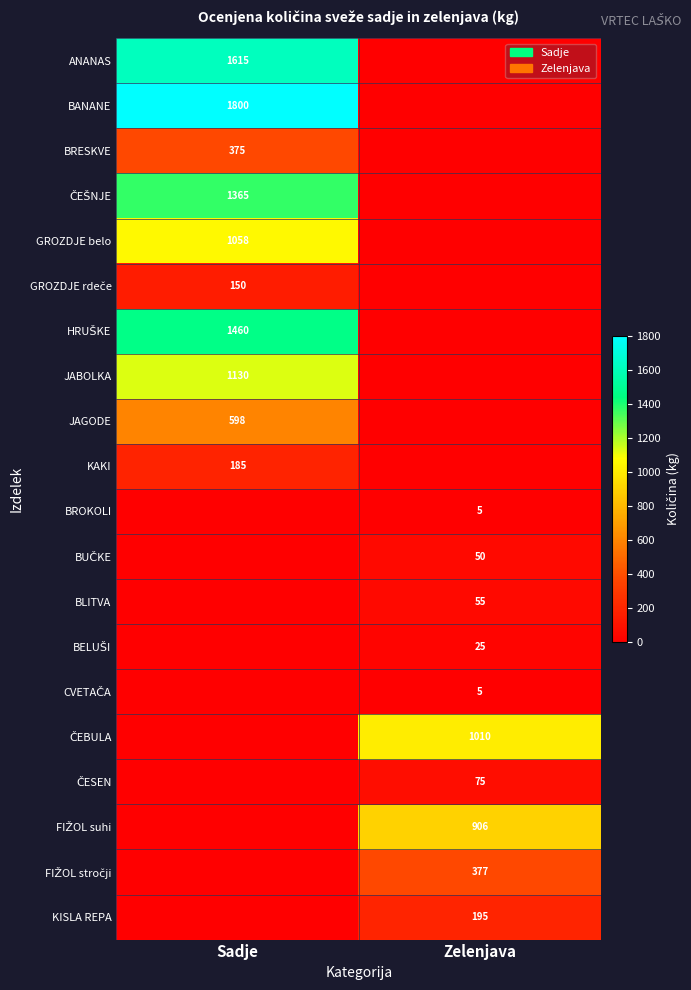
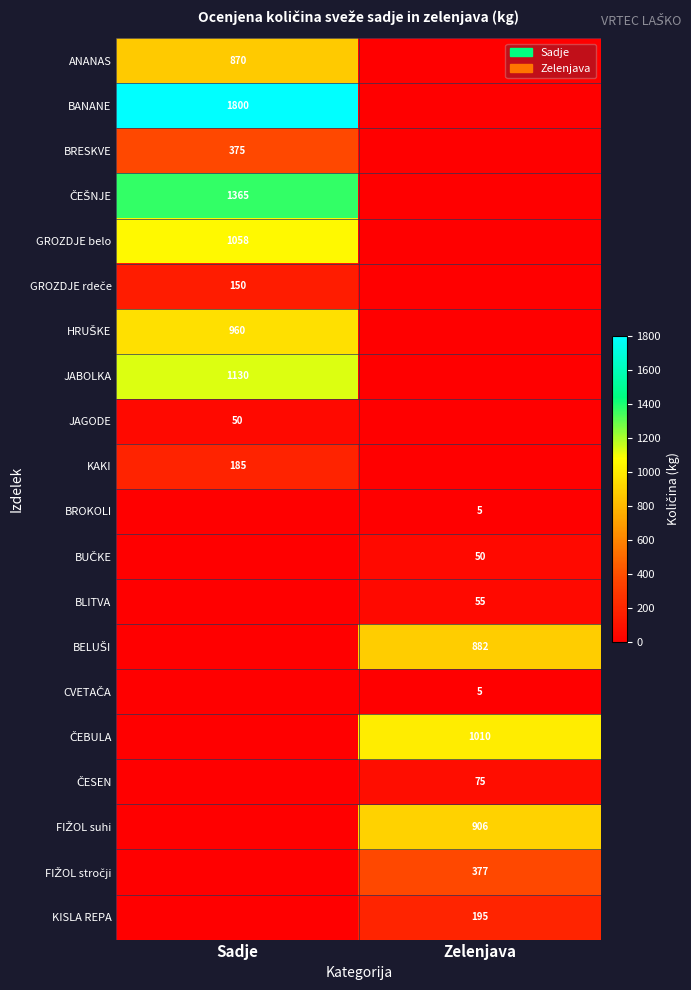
  {
    "ANANAS": {
-     "Sadje": 1615
+     "Sadje": 870
    },
    "BANANE": {
      "Sadje": 1800
    },
    "BRESKVE": {
      "Sadje": 375
    },
    "ČEŠNJE": {
      "Sadje": 1365
    },
    "GROZDJE belo": {
      "Sadje": 1058
    },
    "GROZDJE rdeče": {
      "Sadje": 150
    },
    "HRUŠKE": {
-     "Sadje": 1460
+     "Sadje": 960
    },
    "JABOLKA": {
      "Sadje": 1130
    },
    "JAGODE": {
-     "Sadje": 598
+     "Sadje": 50
    },
    "KAKI": {
      "Sadje": 185
    },
    "BROKOLI": {
      "Zelenjava": 5
    },
    "BUČKE": {
      "Zelenjava": 50
    },
    "BLITVA": {
      "Zelenjava": 55
    },
    "BELUŠI": {
-     "Zelenjava": 25
+     "Zelenjava": 882
    },
    "CVETAČA": {
      "Zelenjava": 5
    },
    "ČEBULA": {
      "Zelenjava": 1010
    },
    "ČESEN": {
      "Zelenjava": 75
    },
    "FIŽOL suhi": {
      "Zelenjava": 906
    },
    "FIŽOL stročji": {
      "Zelenjava": 377
    },
    "KISLA REPA": {
      "Zelenjava": 195
    }
  }
